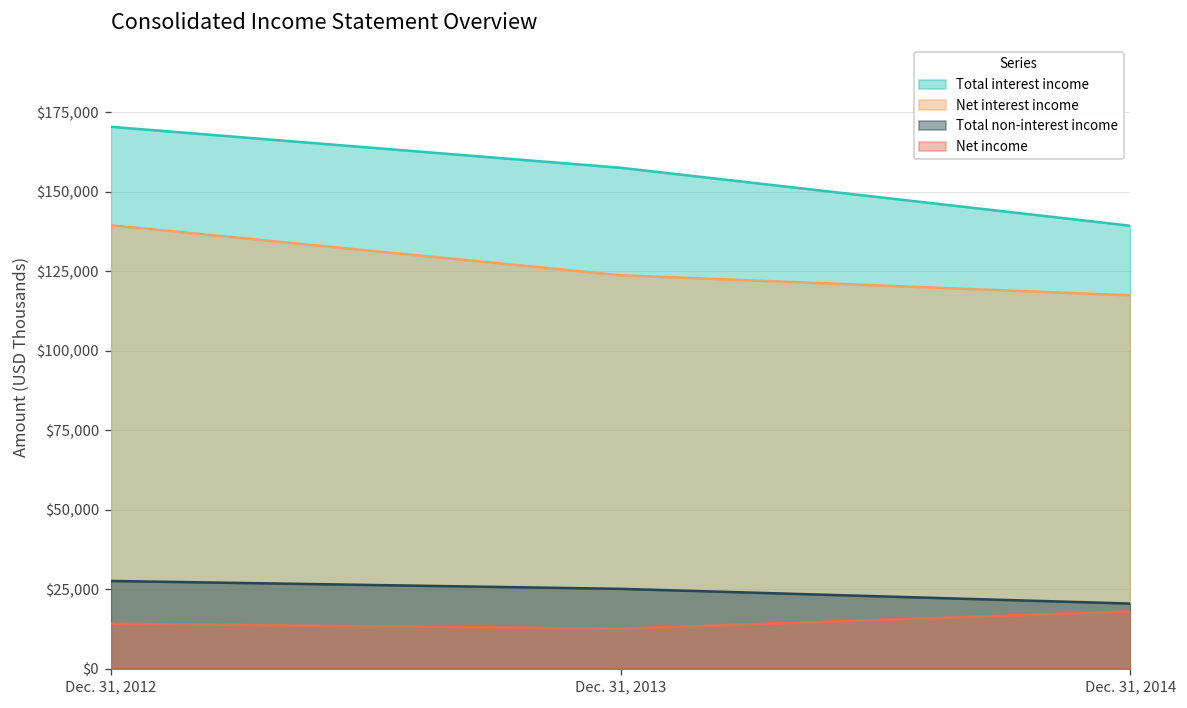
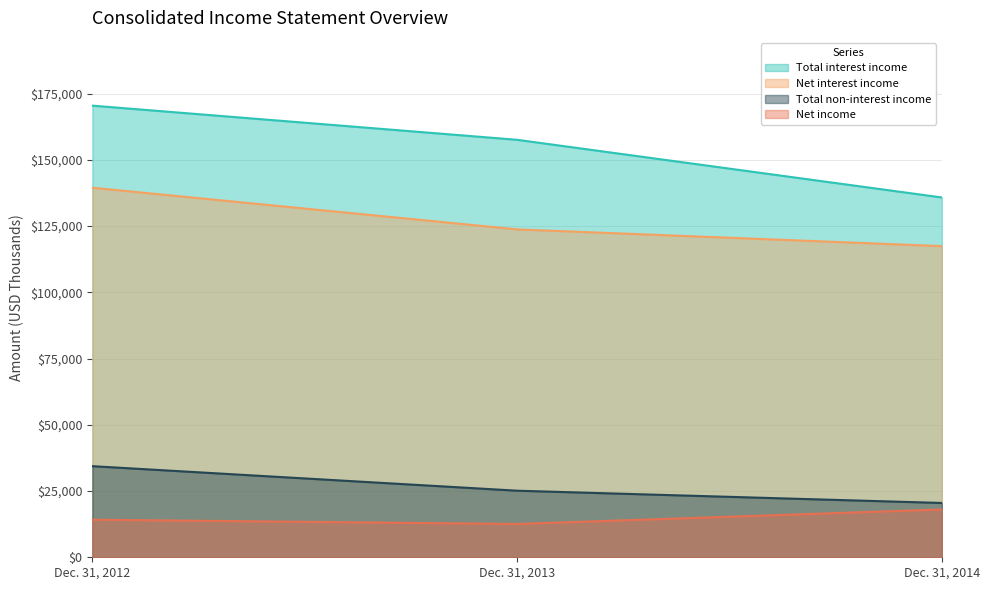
  {
    "Total interest income": {
      "Dec. 31, 2012": "$170,000",
      "Dec. 31, 2013": "$158,000",
-     "Dec. 31, 2014": "$139,000"
+     "Dec. 31, 2014": "$136,000"
    },
    "Total non-interest income": {
-     "Dec. 31, 2012": "$28,000",
+     "Dec. 31, 2012": "$34,000",
      "Dec. 31, 2013": "$25,000",
      "Dec. 31, 2014": "$20,000"
    }
  }
